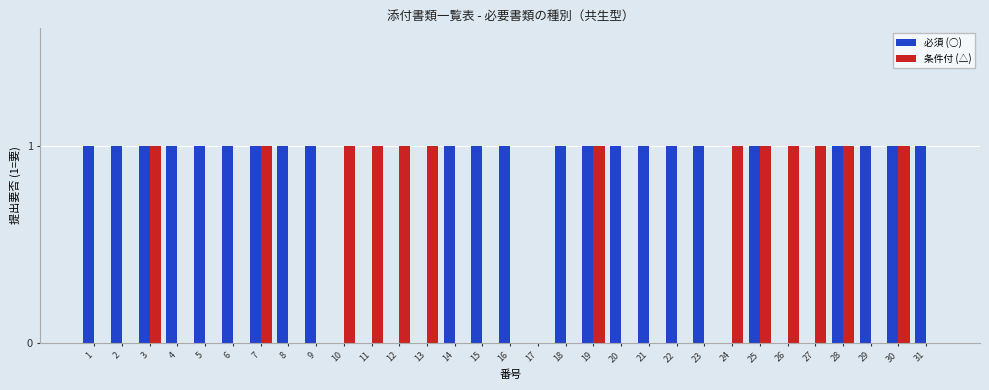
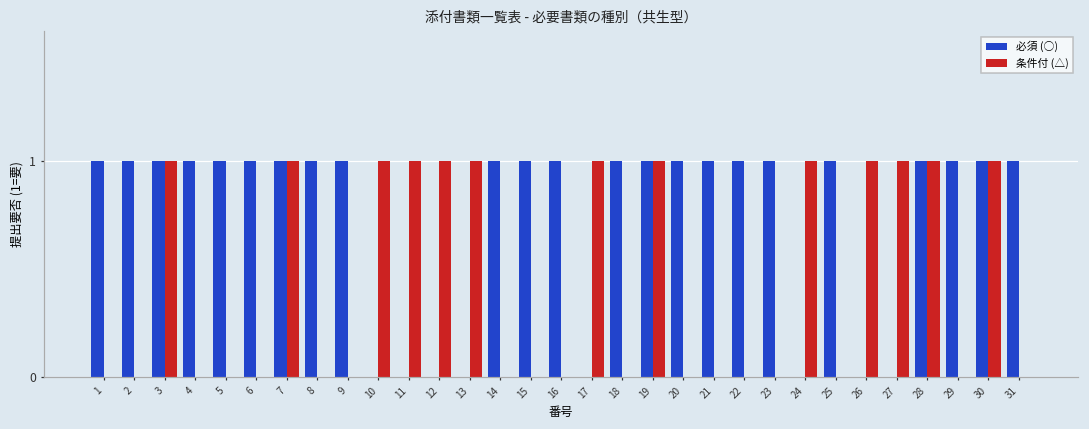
  {
    "必須 (○)": {
      "1": 1,
      "2": 1,
      "3": 1,
      "4": 1,
      "5": 1,
      "6": 1,
      "7": 1,
      "8": 1,
      "9": 1,
      "10": 0,
      "11": 0,
      "12": 0,
      "13": 0,
      "14": 1,
      "15": 1,
      "16": 1,
      "17": 0,
      "18": 1,
      "19": 1,
      "20": 1,
      "21": 1,
      "22": 1,
      "23": 1,
      "24": 0,
      "25": 1,
      "26": 0,
      "27": 0,
      "28": 1,
      "29": 1,
      "30": 1,
      "31": 1
    },
    "条件付 (△)": {
      "1": 0,
      "2": 0,
      "3": 1,
      "4": 0,
      "5": 0,
      "6": 0,
      "7": 1,
      "8": 0,
      "9": 0,
      "10": 1,
      "11": 1,
      "12": 1,
      "13": 1,
      "14": 0,
      "15": 0,
      "16": 0,
-     "17": 0,
+     "17": 1,
      "18": 0,
      "19": 1,
      "20": 0,
      "21": 0,
      "22": 0,
      "23": 0,
      "24": 1,
-     "25": 1,
+     "25": 0,
      "26": 1,
      "27": 1,
      "28": 1,
      "29": 0,
      "30": 1,
      "31": 0
    }
  }
